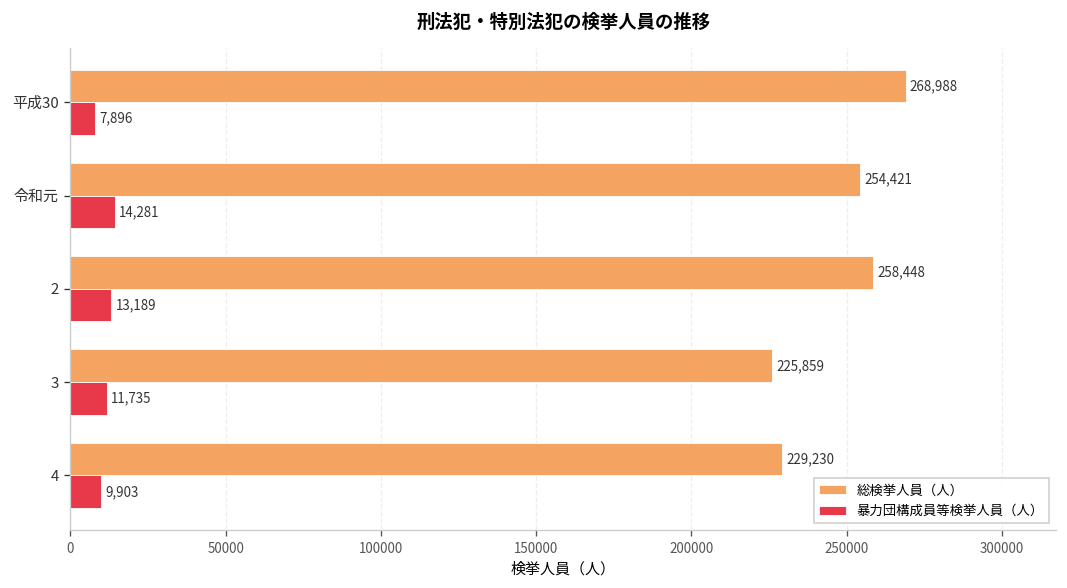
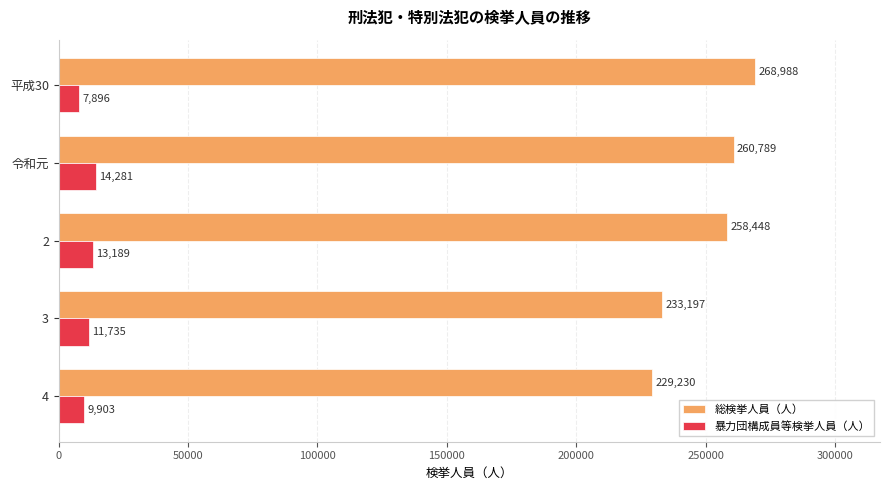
  {
    "総検挙人員（人）": {
      "平成30": "268,988",
-     "令和元": "254,421",
+     "令和元": "260,789",
      "2": "258,448",
-     "3": "225,859",
+     "3": "233,197",
      "4": "229,230"
    },
    "暴力団構成員等検挙人員（人）": {
      "平成30": "7,896",
      "令和元": "14,281",
      "2": "13,189",
      "3": "11,735",
      "4": "9,903"
    }
  }
